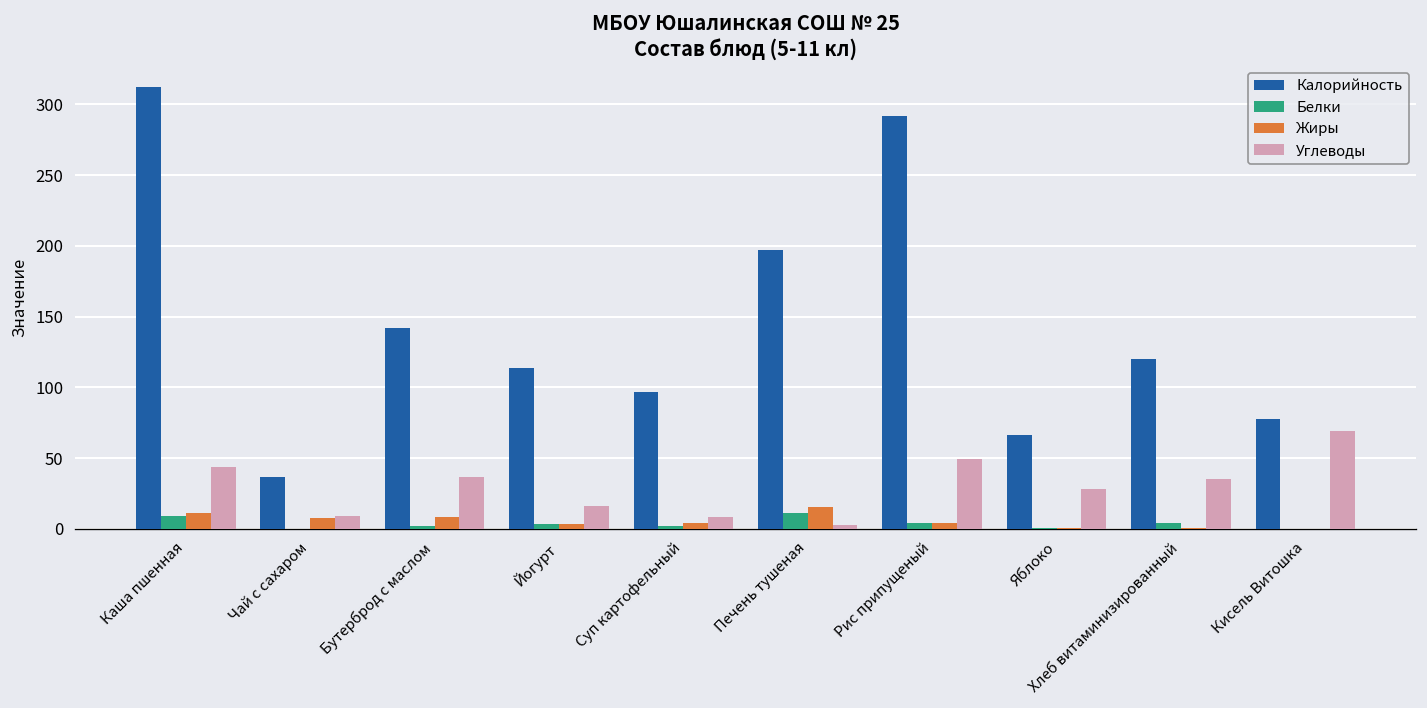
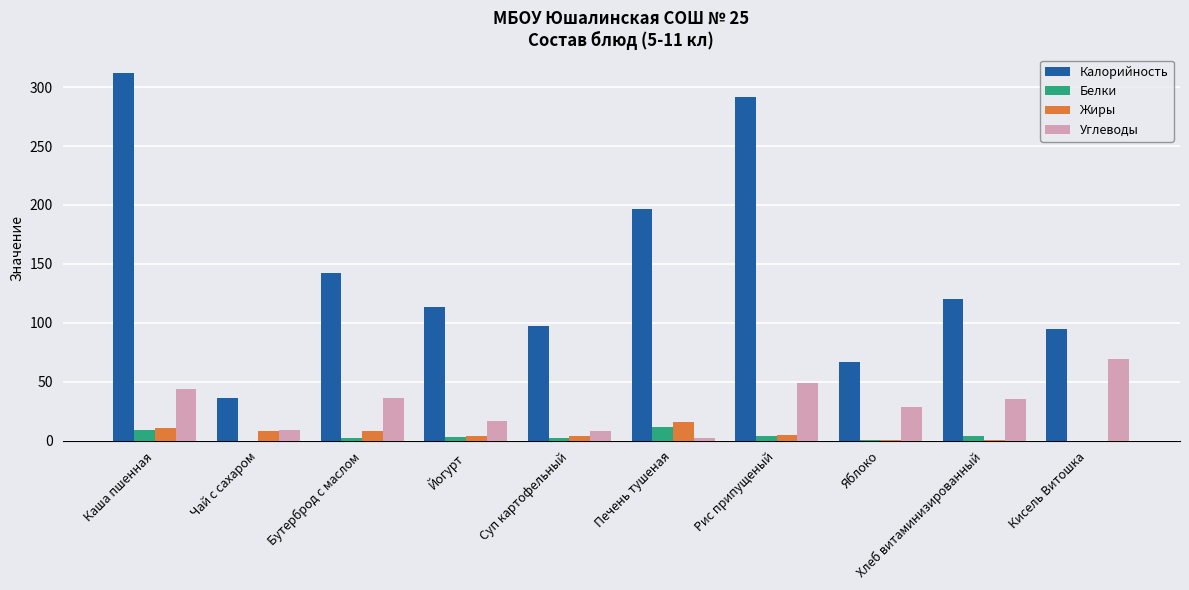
  {
    "Калорийность": {
      "Каша пшенная": 312,
      "Чай с сахаром": 37,
      "Бутерброд с маслом": 142,
      "Йогурт": 114,
      "Суп картофельный": 97,
      "Печень тушеная": 197,
      "Рис припущеный": 292,
      "Яблоко": 67,
      "Хлеб витаминизированный": 120,
-     "Кисель Витошка": 78
+     "Кисель Витошка": 95
    },
    "Белки": {
      "Каша пшенная": 9,
      "Бутерброд с маслом": 2,
      "Йогурт": 4,
      "Печень тушеная": 11,
      "Рис припущеный": 4,
      "Хлеб витаминизированный": 4,
      "Кисель Витошка": 0
    },
    "Жиры": {
      "Каша пшенная": 11,
      "Чай с сахаром": 8,
      "Бутерброд с маслом": 8,
      "Йогурт": 4,
      "Суп картофельный": 5,
      "Печень тушеная": 16,
      "Рис припущеный": 5,
      "Кисель Витошка": 0
    },
    "Углеводы": {
      "Каша пшенная": 44,
      "Чай с сахаром": 9,
      "Бутерброд с маслом": 37,
      "Йогурт": 17,
      "Суп картофельный": 9,
      "Печень тушеная": 3,
      "Рис припущеный": 49,
      "Яблоко": 28,
      "Хлеб витаминизированный": 36,
      "Кисель Витошка": 69
    }
  }
